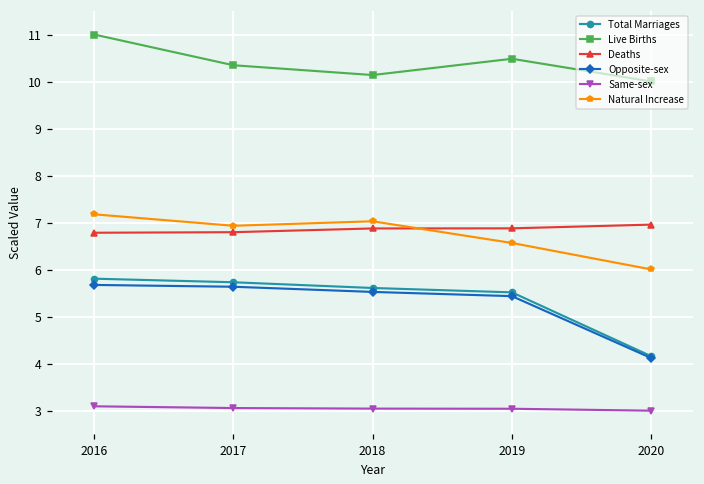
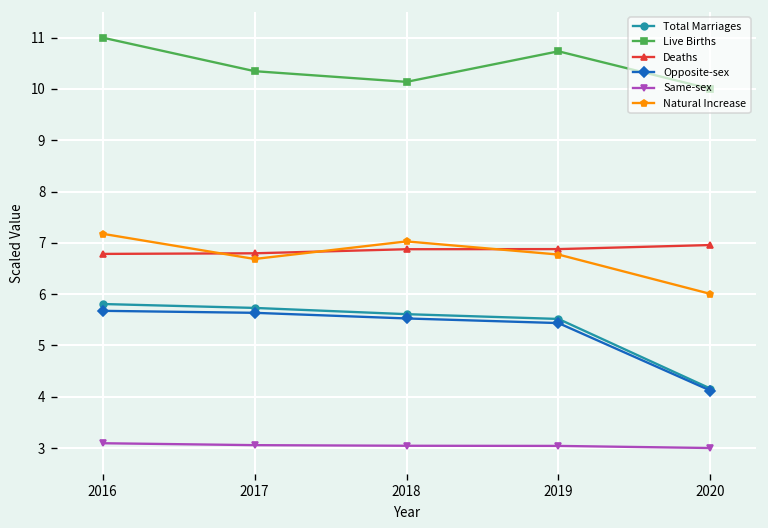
  {
    "Live Births": {
      "2016": 11.0,
      "2017": 10.3,
      "2018": 10.1,
-     "2019": 10.5
+     "2019": 10.7
    },
    "Deaths": {
      "2016": 6.8,
      "2017": 6.8,
      "2018": 6.9,
      "2019": 6.9,
      "2020": 7.0
    },
    "Same-sex": {
      "2016": 3.1,
      "2017": 3.1,
      "2018": 3.0,
      "2019": 3.0,
      "2020": 3.0
    },
    "Natural Increase": {
      "2016": 7.2,
-     "2017": 6.9,
+     "2017": 6.7,
      "2018": 7.0,
-     "2019": 6.6,
+     "2019": 6.8,
      "2020": 6.0
    }
  }
